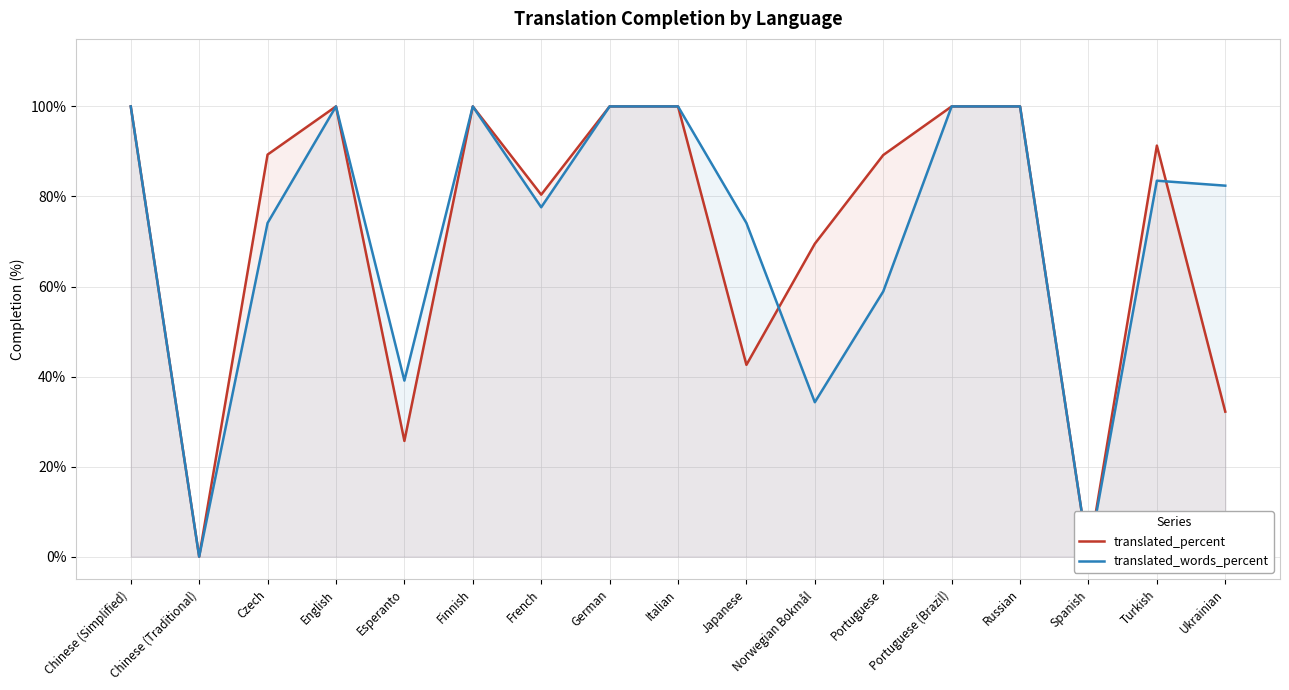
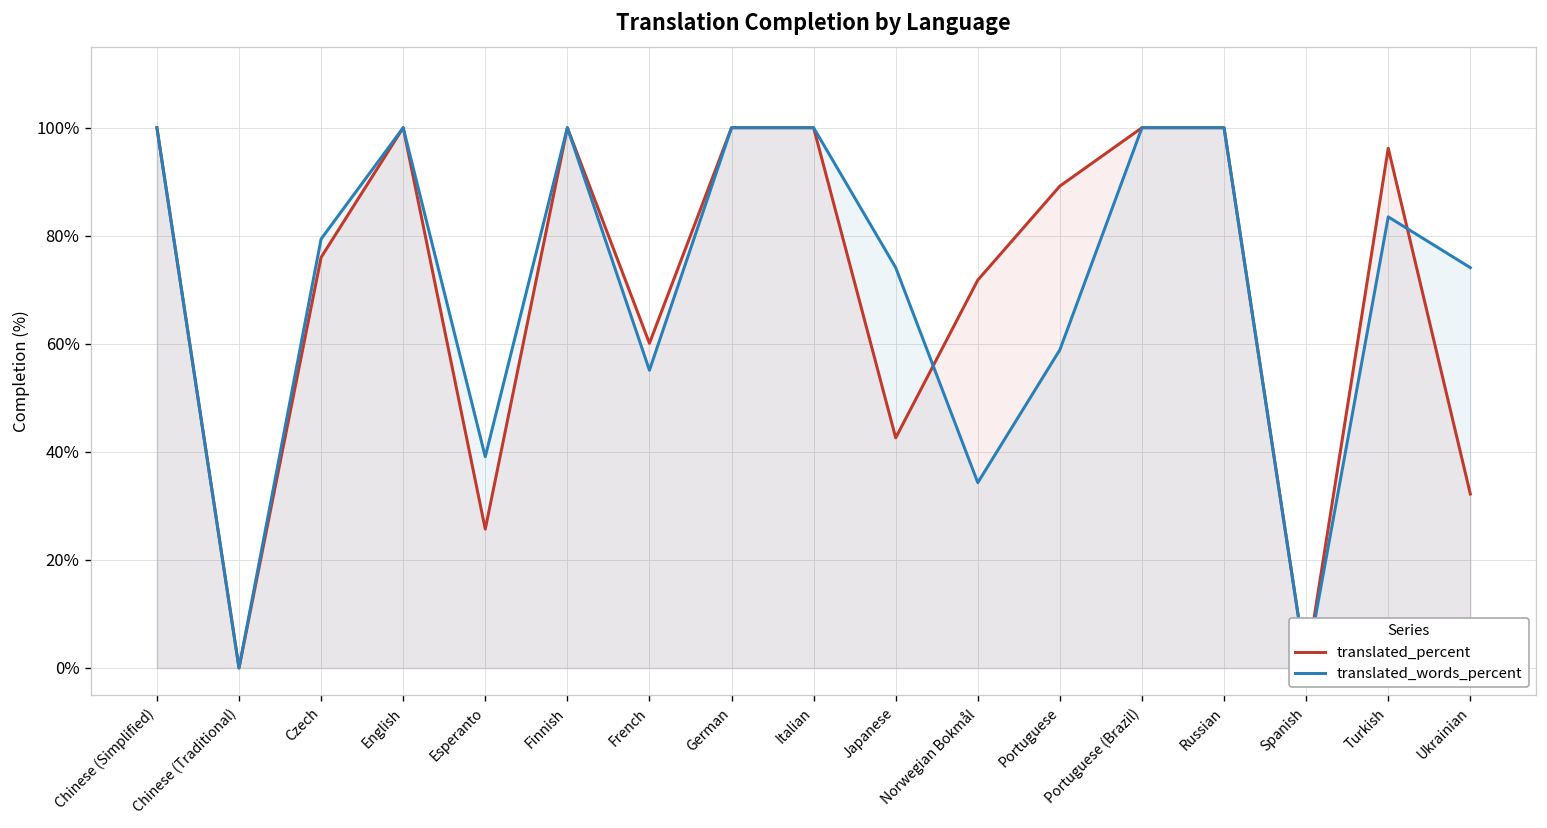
  {
    "translated_percent": {
-     "Czech": "89%",
+     "Czech": "76%",
      "Esperanto": "26%",
-     "French": "80%",
+     "French": "60%",
      "Japanese": "43%",
-     "Norwegian Bokmål": "70%",
+     "Norwegian Bokmål": "72%",
      "Portuguese": "89%",
-     "Turkish": "91%",
+     "Turkish": "96%",
      "Ukrainian": "32%"
    },
    "translated_words_percent": {
-     "Czech": "74%",
+     "Czech": "79%",
      "Esperanto": "39%",
-     "French": "78%",
+     "French": "55%",
      "Japanese": "74%",
      "Norwegian Bokmål": "34%",
      "Portuguese": "59%",
      "Turkish": "84%",
-     "Ukrainian": "82%"
+     "Ukrainian": "74%"
    }
  }
